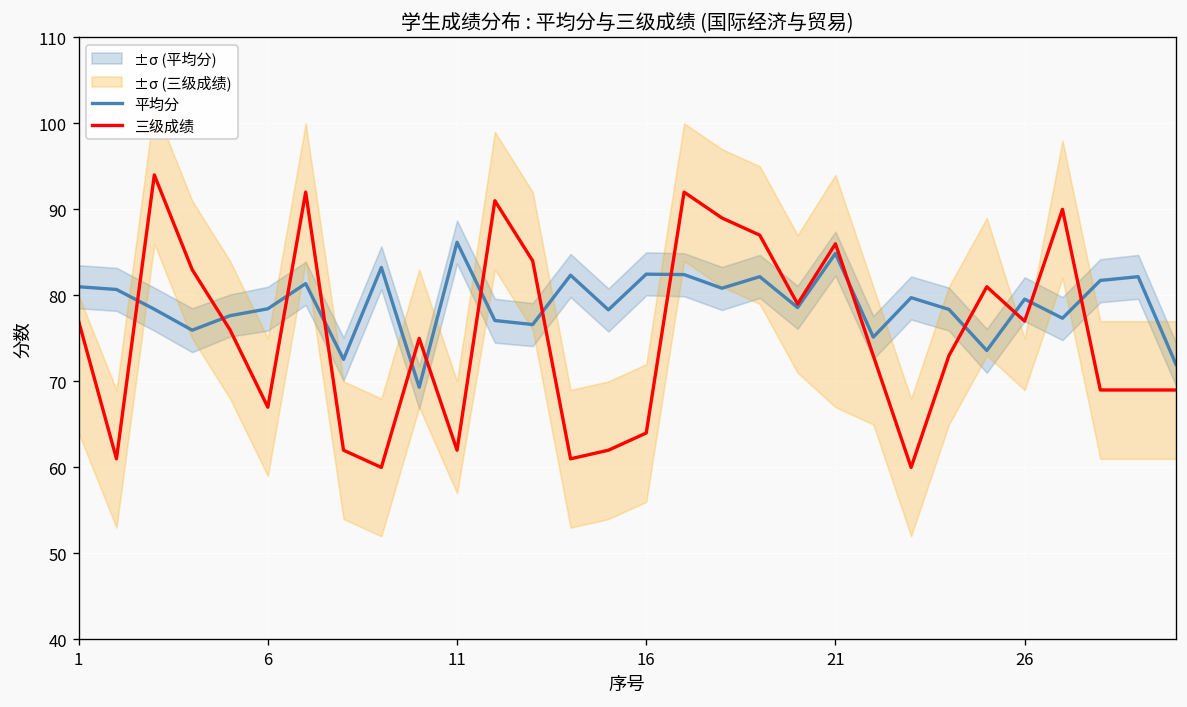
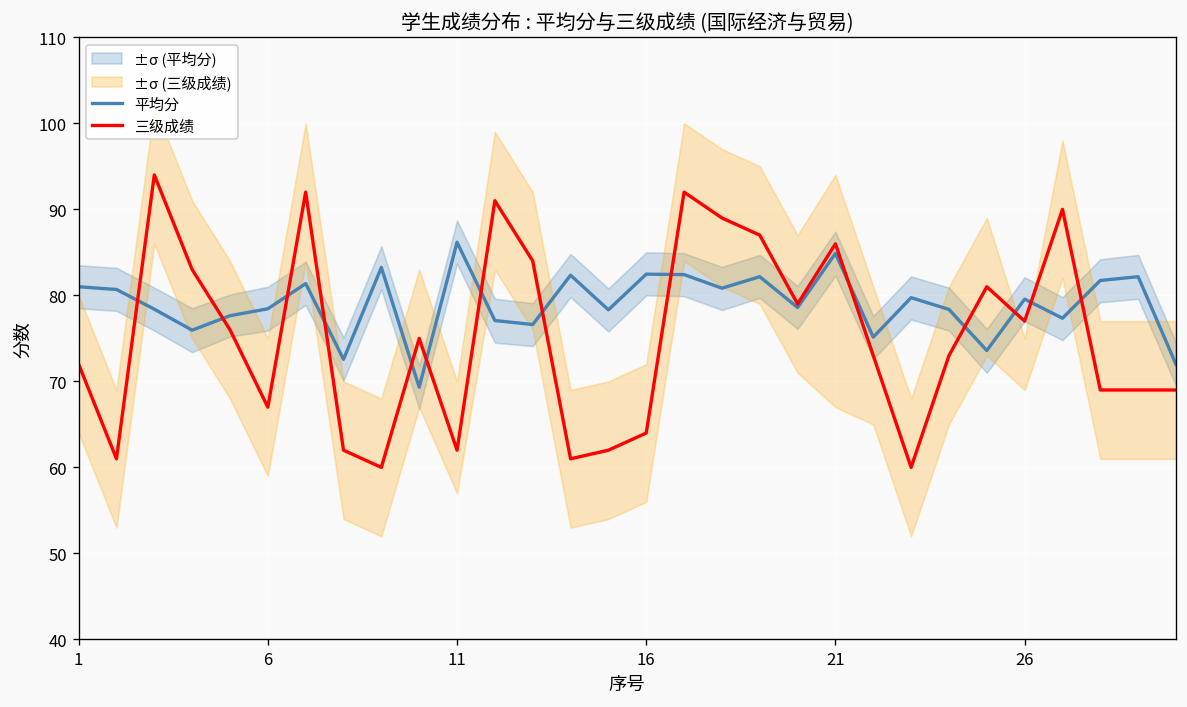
  {
    "三级成绩": {
-     "1": 77,
+     "1": 72,
      "6": 67,
      "11": 62,
      "16": 64,
      "21": 86,
      "26": 77
    }
  }
